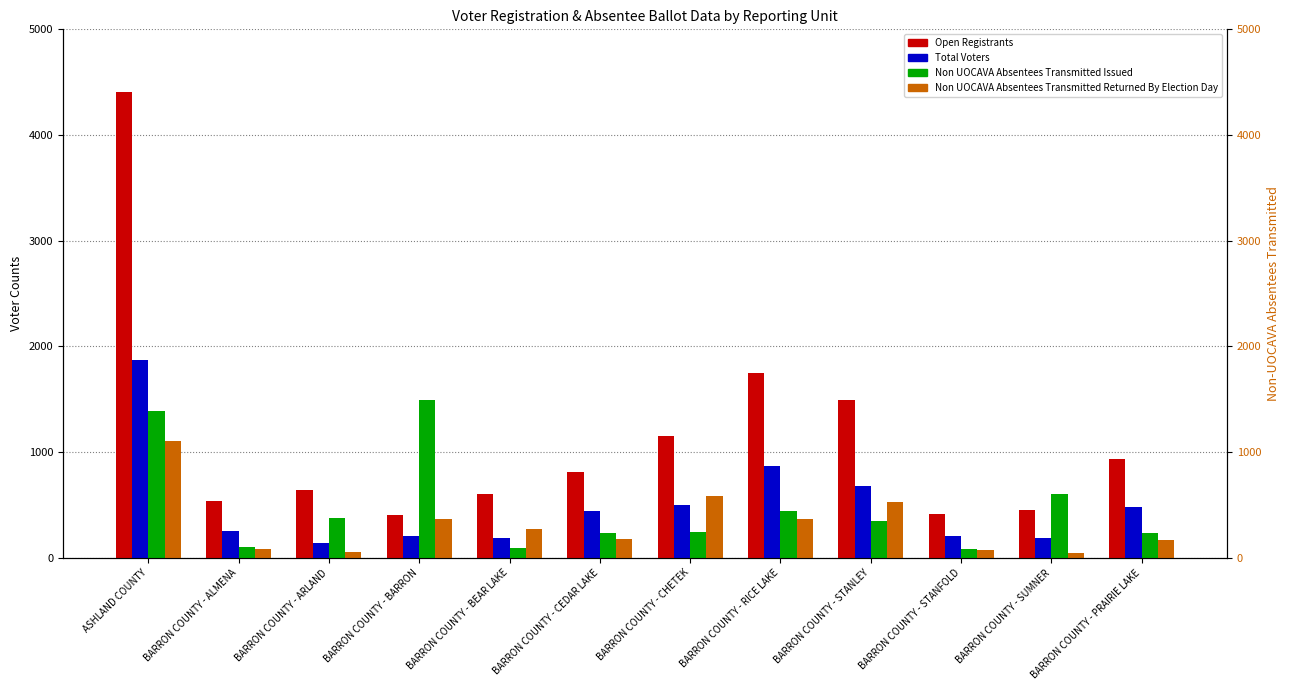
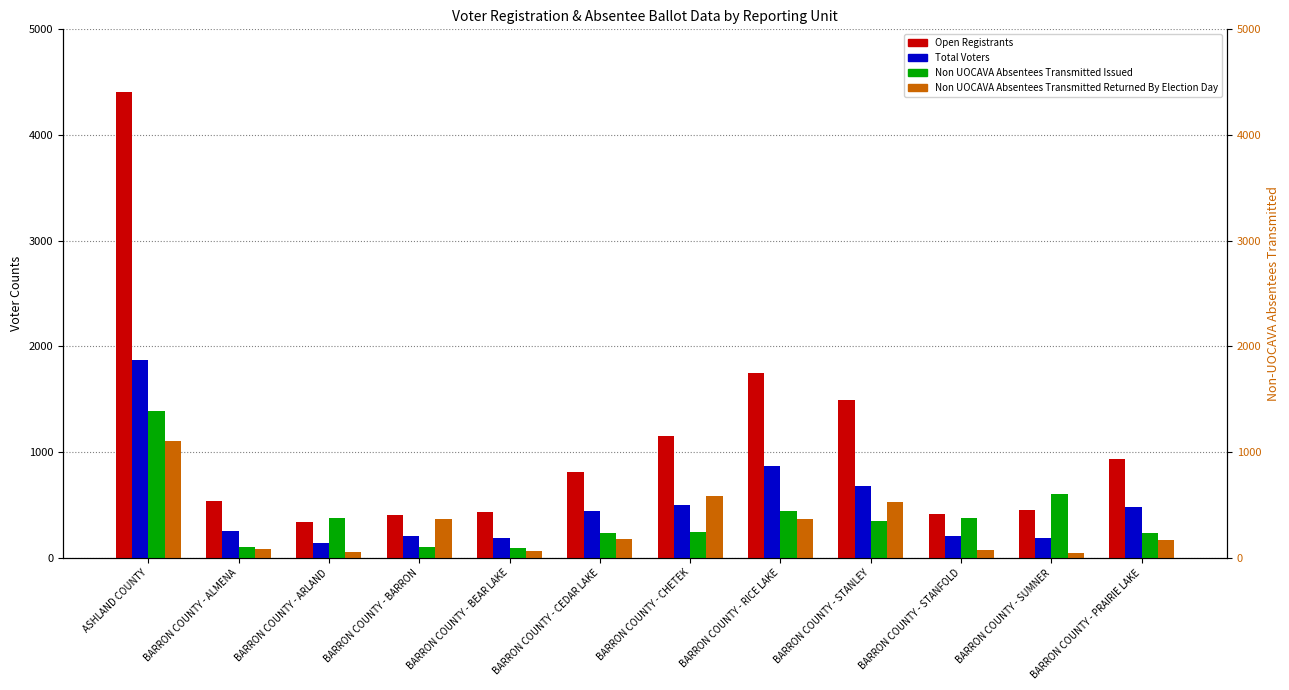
  {
    "Open Registrants": {
      "ASHLAND COUNTY": 4410,
      "BARRON COUNTY - ALMENA": 540,
-     "BARRON COUNTY - ARLAND": 640,
+     "BARRON COUNTY - ARLAND": 340,
      "BARRON COUNTY - BARRON": 410,
-     "BARRON COUNTY - BEAR LAKE": 610,
+     "BARRON COUNTY - BEAR LAKE": 440,
      "BARRON COUNTY - CEDAR LAKE": 810,
      "BARRON COUNTY - CHETEK": 1150,
      "BARRON COUNTY - RICE LAKE": 1750,
      "BARRON COUNTY - STANLEY": 1490,
      "BARRON COUNTY - STANFOLD": 410,
      "BARRON COUNTY - SUMNER": 450,
      "BARRON COUNTY - PRAIRIE LAKE": 940
    },
    "Total Voters": {
      "ASHLAND COUNTY": 1870,
      "BARRON COUNTY - ALMENA": 260,
      "BARRON COUNTY - ARLAND": 140,
      "BARRON COUNTY - BARRON": 210,
      "BARRON COUNTY - BEAR LAKE": 180,
      "BARRON COUNTY - CEDAR LAKE": 440,
      "BARRON COUNTY - CHETEK": 500,
      "BARRON COUNTY - RICE LAKE": 870,
      "BARRON COUNTY - STANLEY": 680,
      "BARRON COUNTY - STANFOLD": 210,
      "BARRON COUNTY - SUMNER": 190,
      "BARRON COUNTY - PRAIRIE LAKE": 480
    },
    "Non UOCAVA Absentees Transmitted Issued": {
      "ASHLAND COUNTY": 1390,
      "BARRON COUNTY - ALMENA": 100,
      "BARRON COUNTY - ARLAND": 380,
-     "BARRON COUNTY - BARRON": 1500,
+     "BARRON COUNTY - BARRON": 100,
      "BARRON COUNTY - BEAR LAKE": 90,
      "BARRON COUNTY - CEDAR LAKE": 240,
      "BARRON COUNTY - CHETEK": 250,
      "BARRON COUNTY - RICE LAKE": 440,
      "BARRON COUNTY - STANLEY": 350,
-     "BARRON COUNTY - STANFOLD": 90,
+     "BARRON COUNTY - STANFOLD": 380,
      "BARRON COUNTY - SUMNER": 610,
      "BARRON COUNTY - PRAIRIE LAKE": 240
    },
    "Non UOCAVA Absentees Transmitted Returned By Election Day": {
      "ASHLAND COUNTY": 1100,
      "BARRON COUNTY - ALMENA": 80,
      "BARRON COUNTY - ARLAND": 50,
      "BARRON COUNTY - BARRON": 370,
-     "BARRON COUNTY - BEAR LAKE": 280,
+     "BARRON COUNTY - BEAR LAKE": 70,
      "BARRON COUNTY - CEDAR LAKE": 180,
      "BARRON COUNTY - CHETEK": 580,
      "BARRON COUNTY - RICE LAKE": 370,
      "BARRON COUNTY - STANLEY": 530,
      "BARRON COUNTY - STANFOLD": 70,
      "BARRON COUNTY - SUMNER": 50,
      "BARRON COUNTY - PRAIRIE LAKE": 170
    }
  }
